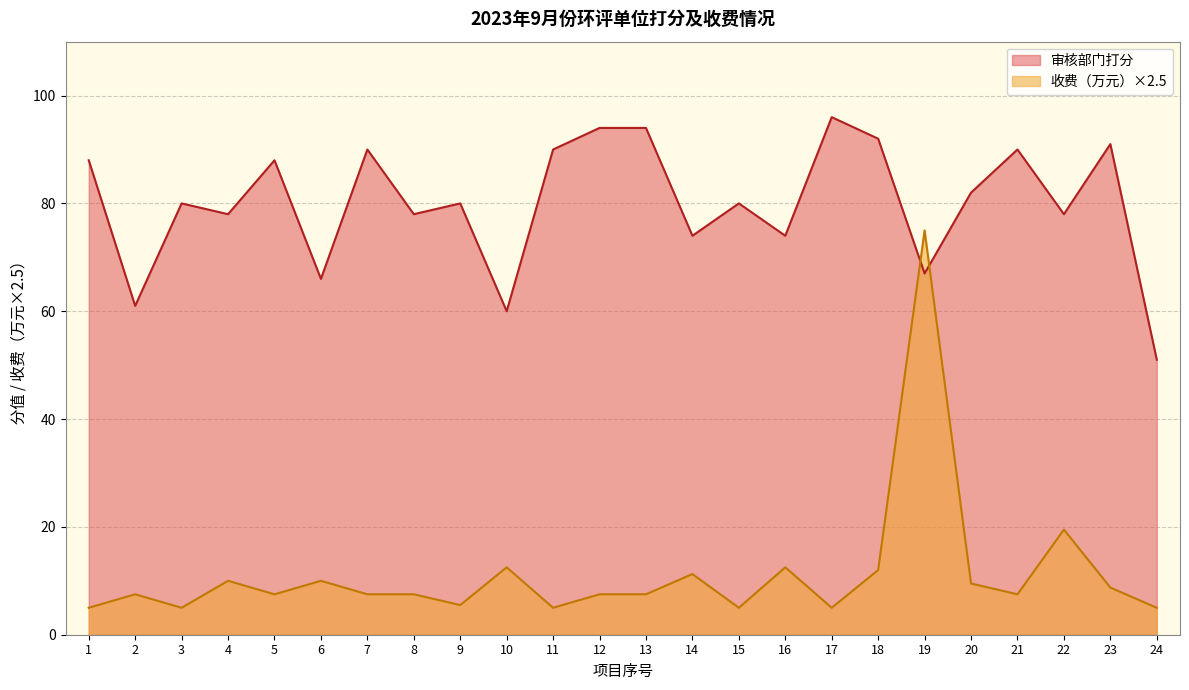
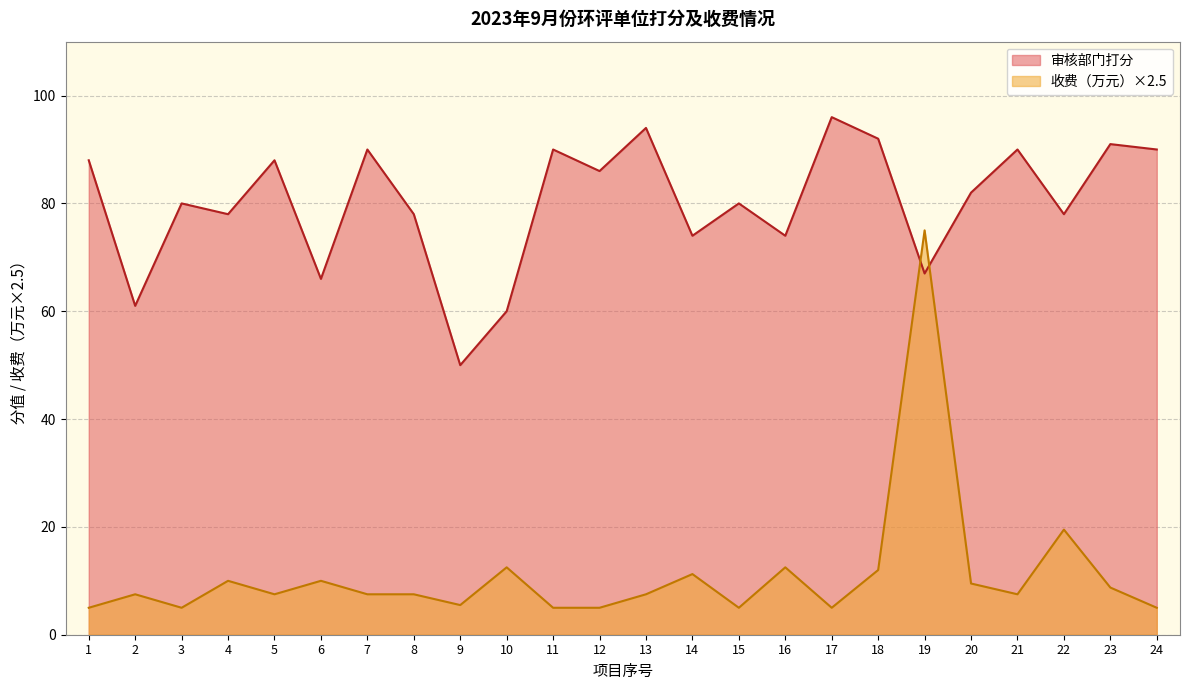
  {
    "审核部门打分": {
      "1": 88,
      "2": 61,
      "3": 80,
      "4": 78,
      "5": 88,
      "6": 66,
      "7": 90,
      "8": 78,
-     "9": 80,
+     "9": 50,
      "10": 60,
      "11": 90,
-     "12": 94,
+     "12": 86,
      "13": 94,
      "14": 74,
      "15": 80,
      "16": 74,
      "17": 96,
      "18": 92,
      "19": 67,
      "20": 82,
      "21": 90,
      "22": 78,
      "23": 91,
-     "24": 51
+     "24": 90
    },
    "收费（万元）×2.5": {
      "1": 5,
      "2": 8,
      "3": 5,
      "4": 10,
      "5": 8,
      "6": 10,
      "7": 8,
      "8": 8,
      "9": 6,
      "10": 13,
      "11": 5,
-     "12": 8,
+     "12": 5,
      "13": 8,
      "14": 11,
      "15": 5,
      "16": 13,
      "17": 5,
      "18": 12,
      "19": 75,
      "20": 10,
      "21": 8,
      "22": 20,
      "23": 9,
      "24": 5
    }
  }
